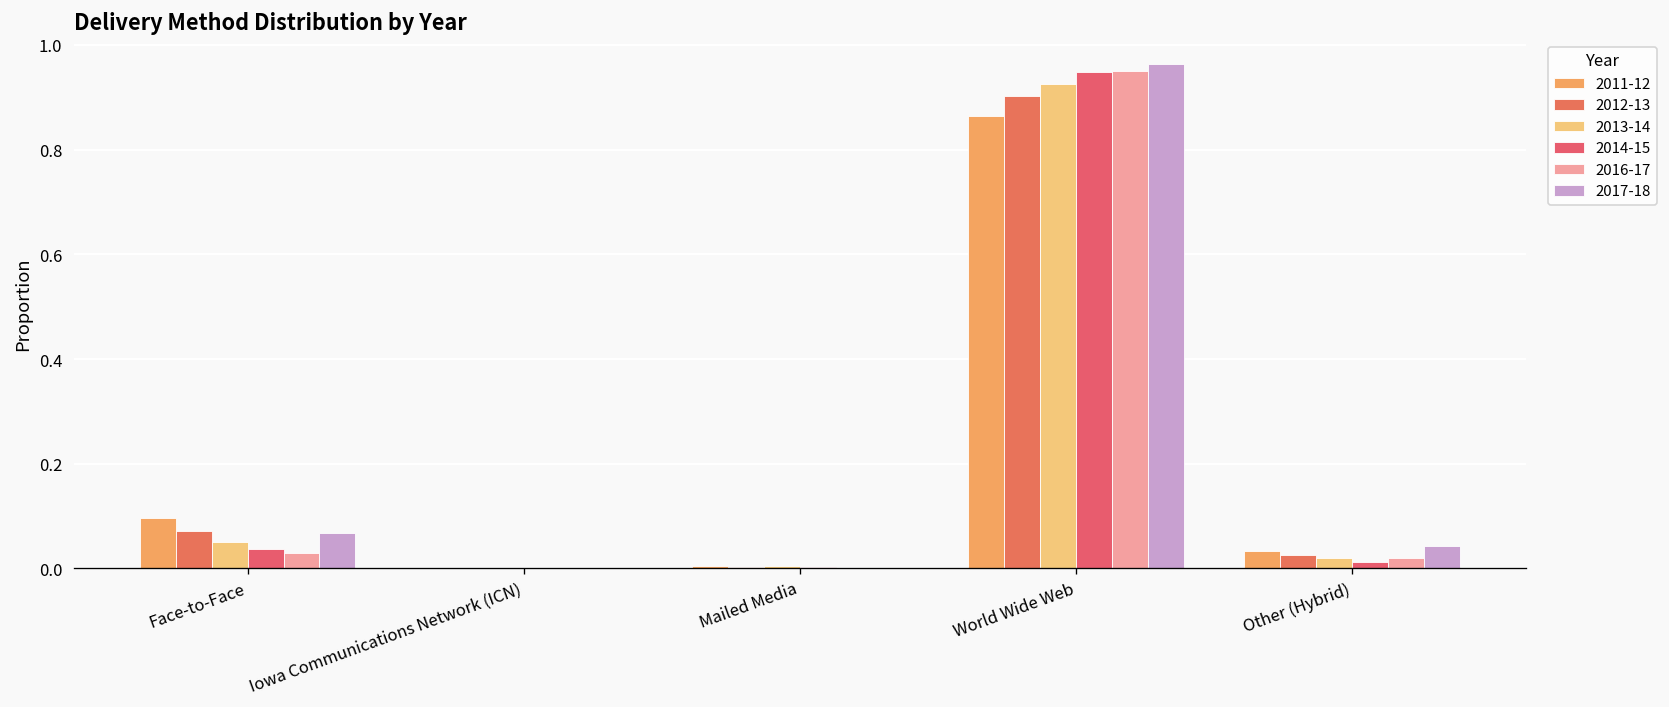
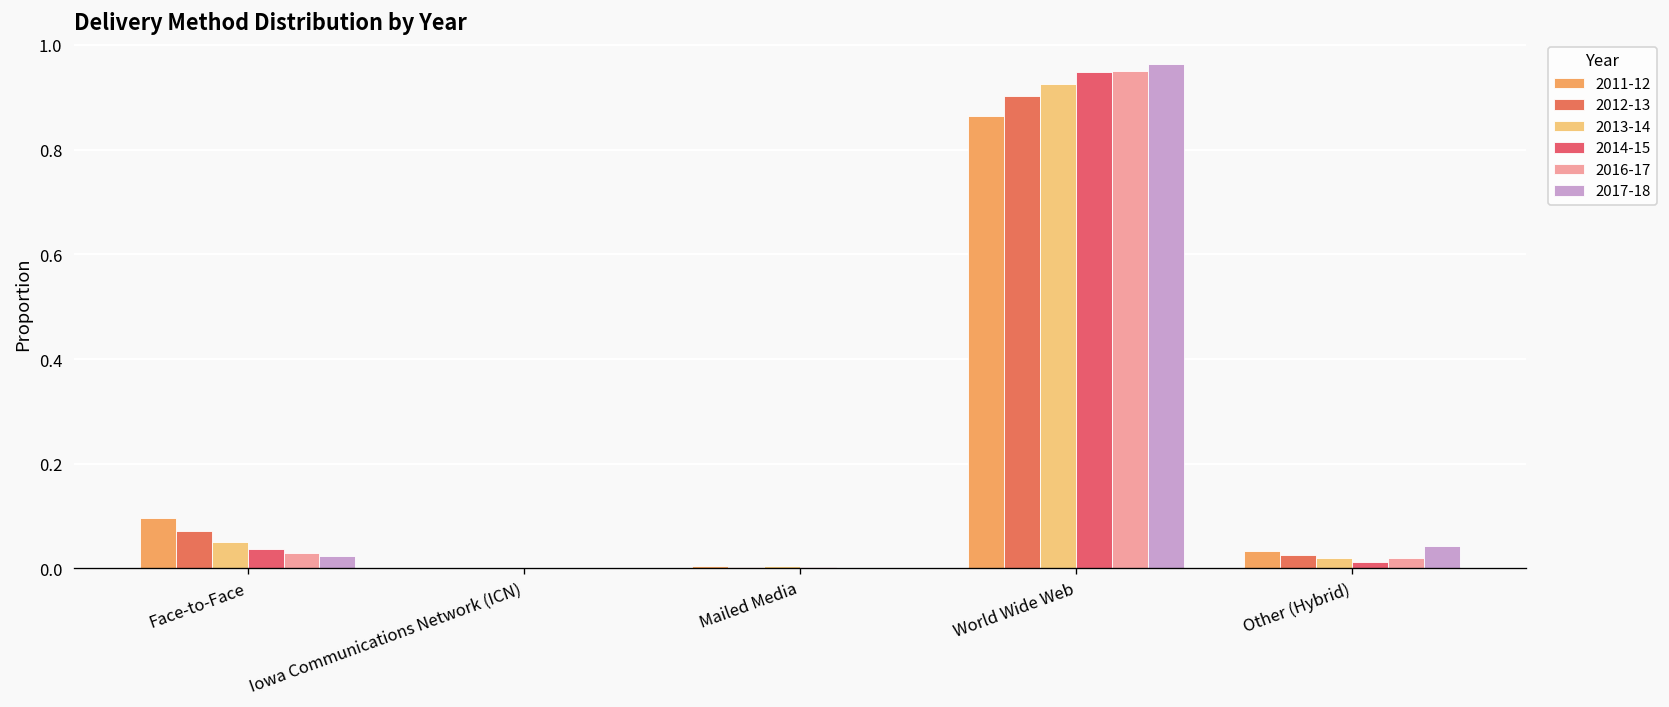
  {
    "2017-18": {
-     "Face-to-Face": 0.07,
+     "Face-to-Face": 0.02,
      "Iowa Communications Network (ICN)": 0.00,
      "Mailed Media": 0.00,
      "World Wide Web": 0.96,
      "Other (Hybrid)": 0.04
    }
  }
